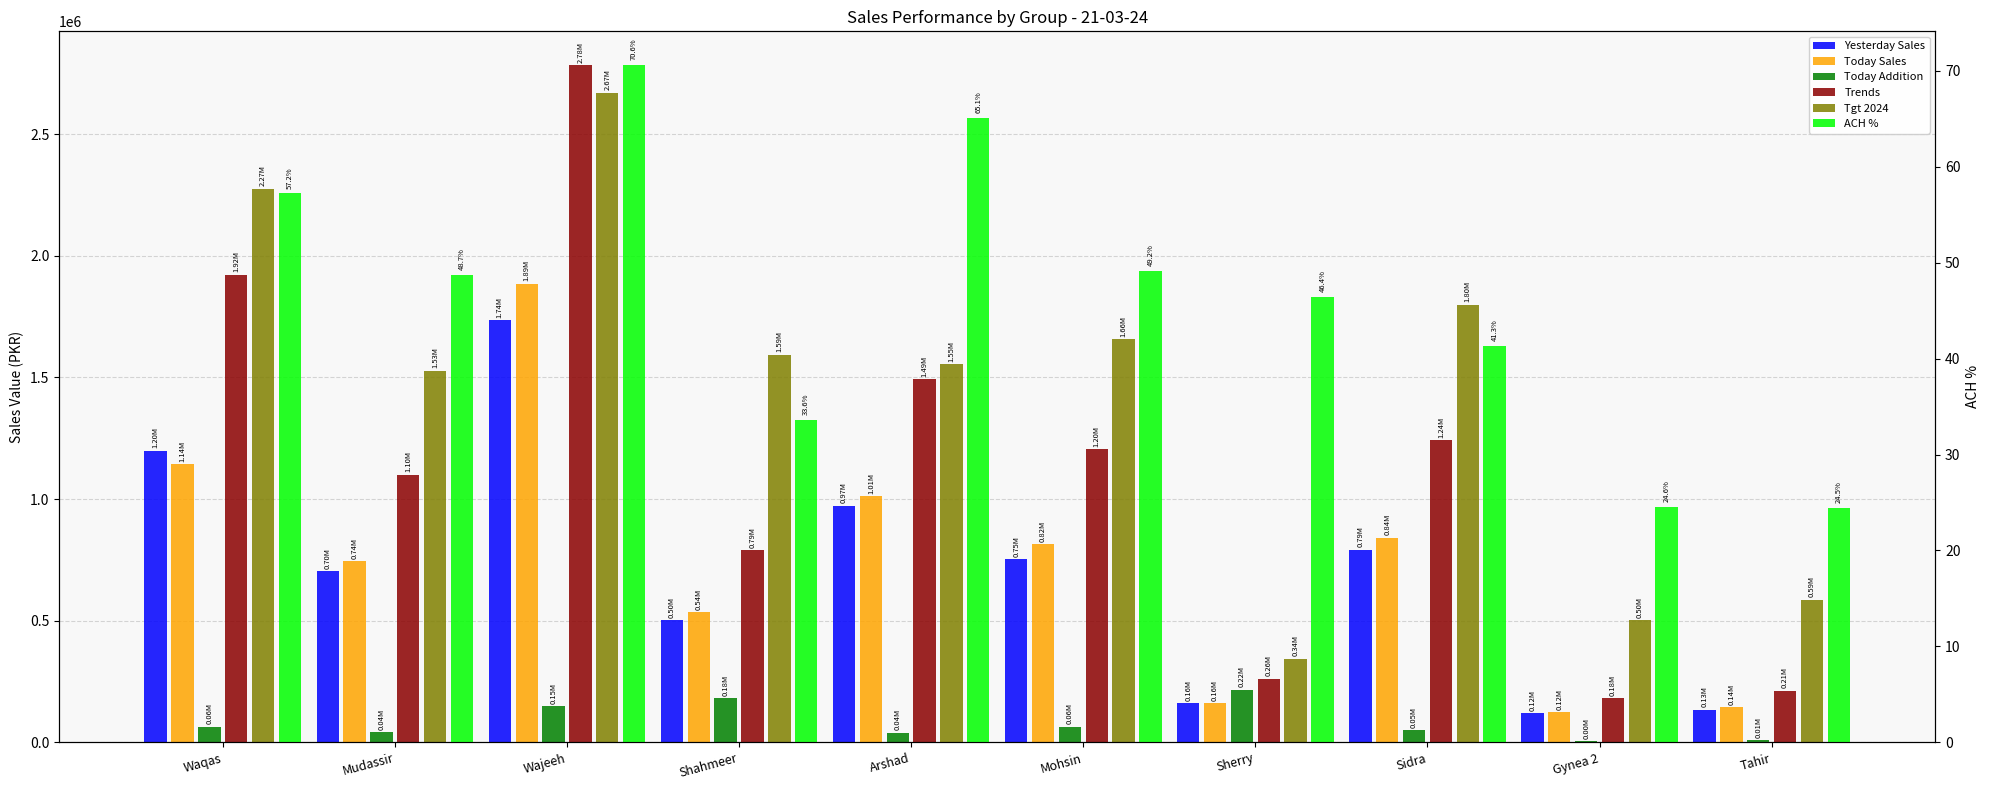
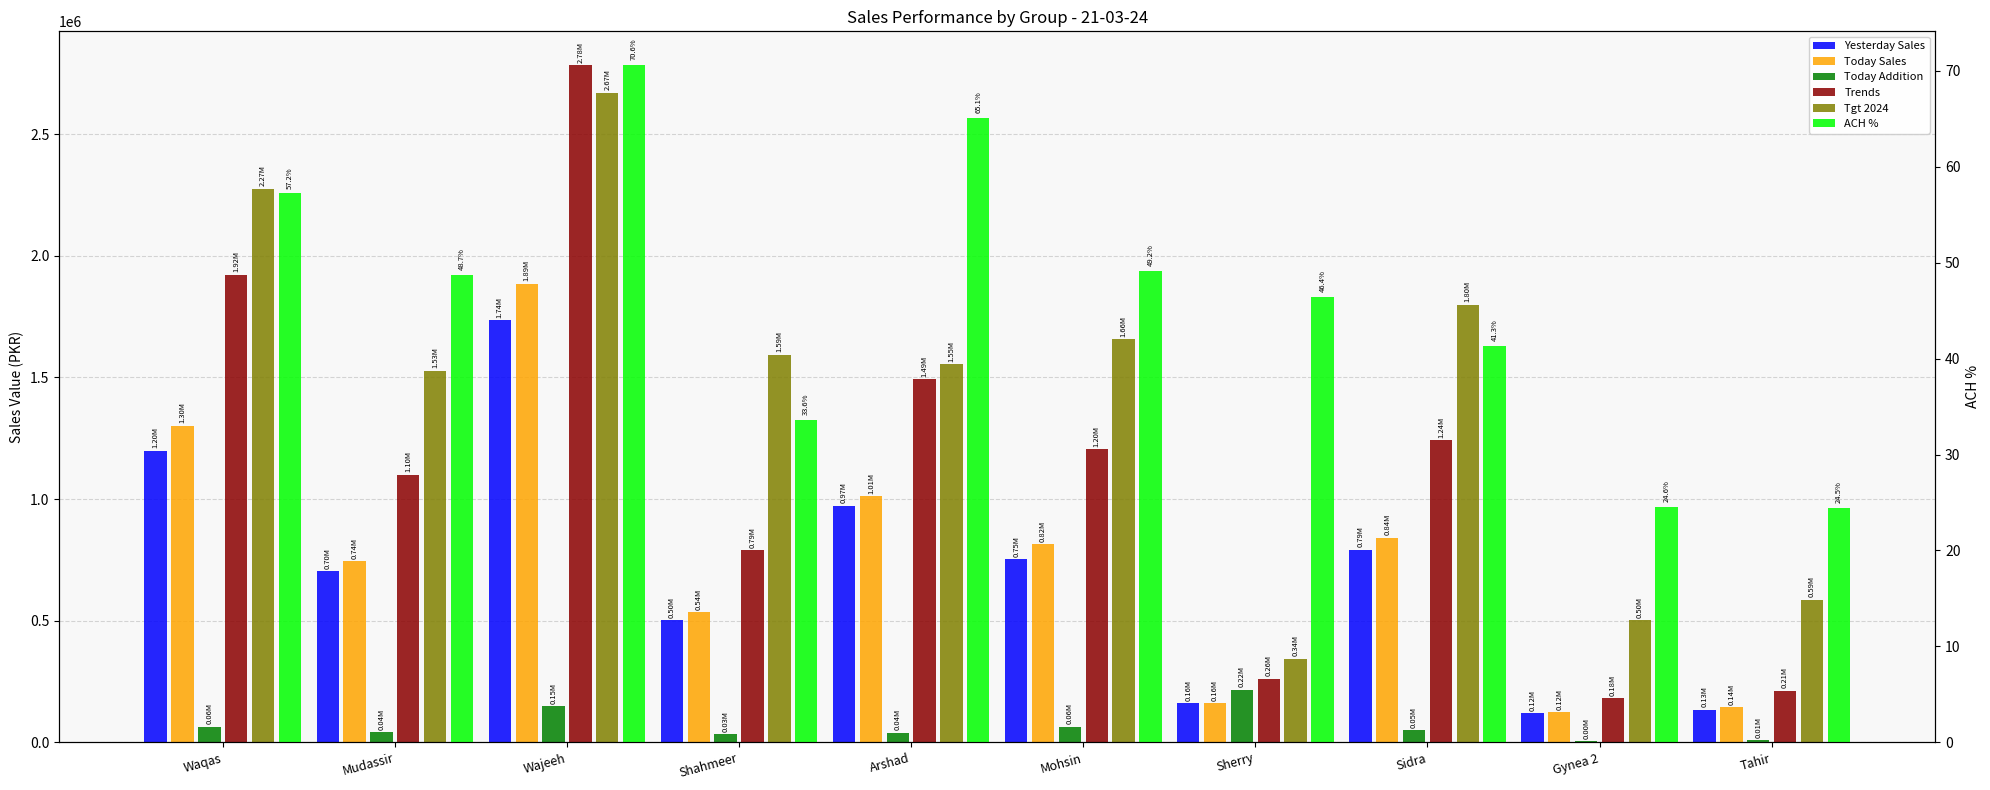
  {
    "Yesterday Sales": {
      "Waqas": "1.20M",
      "Mudassir": "0.70M",
      "Wajeeh": "1.74M",
      "Shahmeer": "0.50M",
      "Arshad": "0.97M",
      "Mohsin": "0.75M",
      "Sherry": "0.16M",
      "Sidra": "0.79M",
      "Gynea 2": "0.12M",
      "Tahir": "0.13M"
    },
    "Today Sales": {
-     "Waqas": "1.14M",
+     "Waqas": "1.30M",
      "Mudassir": "0.74M",
      "Wajeeh": "1.89M",
      "Shahmeer": "0.54M",
      "Arshad": "1.01M",
      "Mohsin": "0.82M",
      "Sherry": "0.16M",
      "Sidra": "0.84M",
      "Gynea 2": "0.12M",
      "Tahir": "0.14M"
    },
    "Today Addition": {
      "Waqas": "0.06M",
      "Mudassir": "0.04M",
      "Wajeeh": "0.15M",
-     "Shahmeer": "0.18M",
+     "Shahmeer": "0.03M",
      "Arshad": "0.04M",
      "Mohsin": "0.06M",
      "Sherry": "0.22M",
      "Sidra": "0.05M",
      "Tahir": "0.01M"
    },
    "Trends": {
      "Waqas": "1.92M",
      "Mudassir": "1.10M",
      "Wajeeh": "2.78M",
      "Shahmeer": "0.79M",
      "Arshad": "1.49M",
      "Mohsin": "1.20M",
      "Sherry": "0.26M",
      "Sidra": "1.24M",
      "Gynea 2": "0.18M",
      "Tahir": "0.21M"
    },
    "Tgt 2024": {
      "Waqas": "2.27M",
      "Mudassir": "1.53M",
      "Wajeeh": "2.67M",
      "Shahmeer": "1.59M",
      "Arshad": "1.55M",
      "Mohsin": "1.66M",
      "Sherry": "0.34M",
      "Sidra": "1.80M",
      "Gynea 2": "0.50M",
      "Tahir": "0.59M"
    },
    "ACH %": {
      "Waqas": "57.2%",
      "Mudassir": "48.7%",
      "Wajeeh": "70.6%",
      "Shahmeer": "33.6%",
      "Arshad": "65.1%",
      "Mohsin": "49.2%",
      "Sherry": "46.4%",
      "Sidra": "41.3%",
      "Gynea 2": "24.6%",
      "Tahir": "24.5%"
    }
  }
